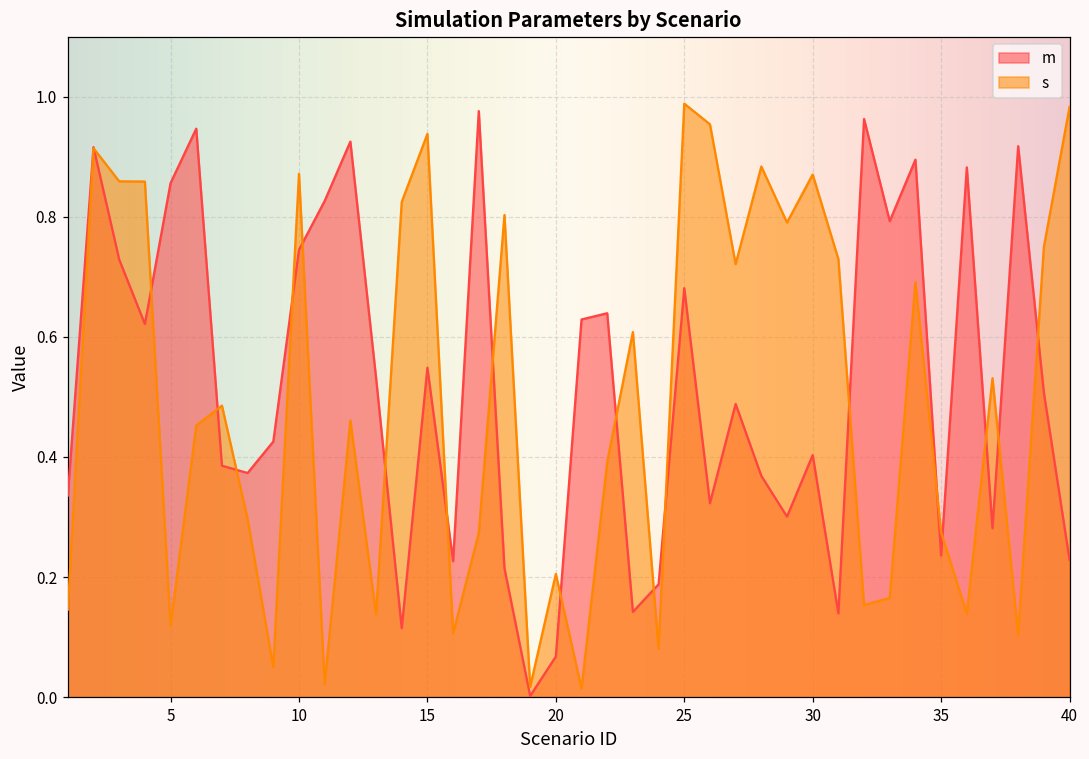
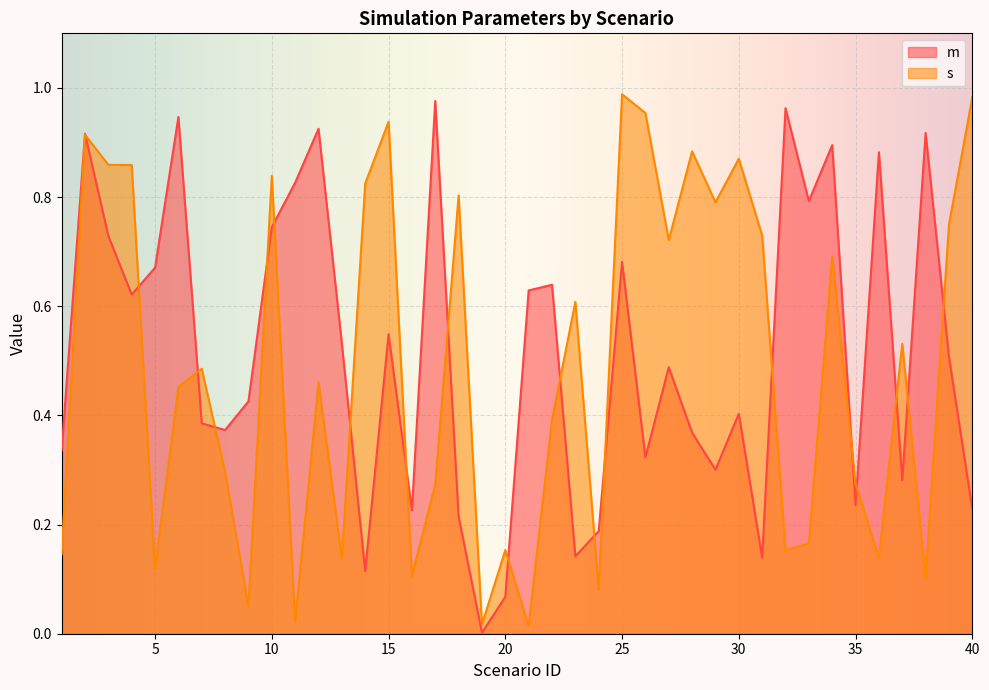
  {
    "m": {
-     "5": 0.86,
+     "5": 0.67,
      "10": 0.75,
      "15": 0.55,
      "20": 0.07,
      "25": 0.68,
      "30": 0.40,
      "35": 0.24,
      "40": 0.23
    },
    "s": {
      "5": 0.12,
-     "10": 0.87,
+     "10": 0.84,
      "15": 0.94,
-     "20": 0.21,
+     "20": 0.15,
      "25": 0.99,
      "30": 0.87,
      "35": 0.27,
      "40": 0.98
    }
  }
